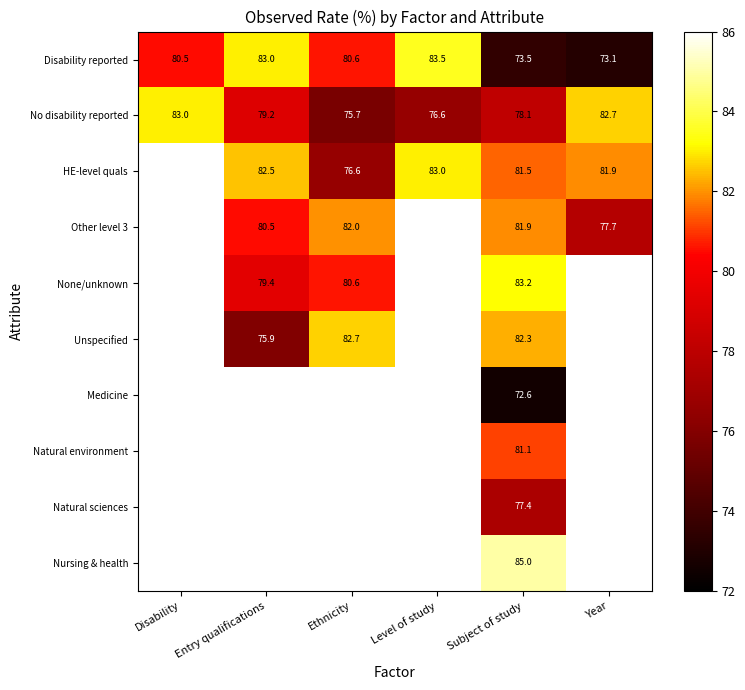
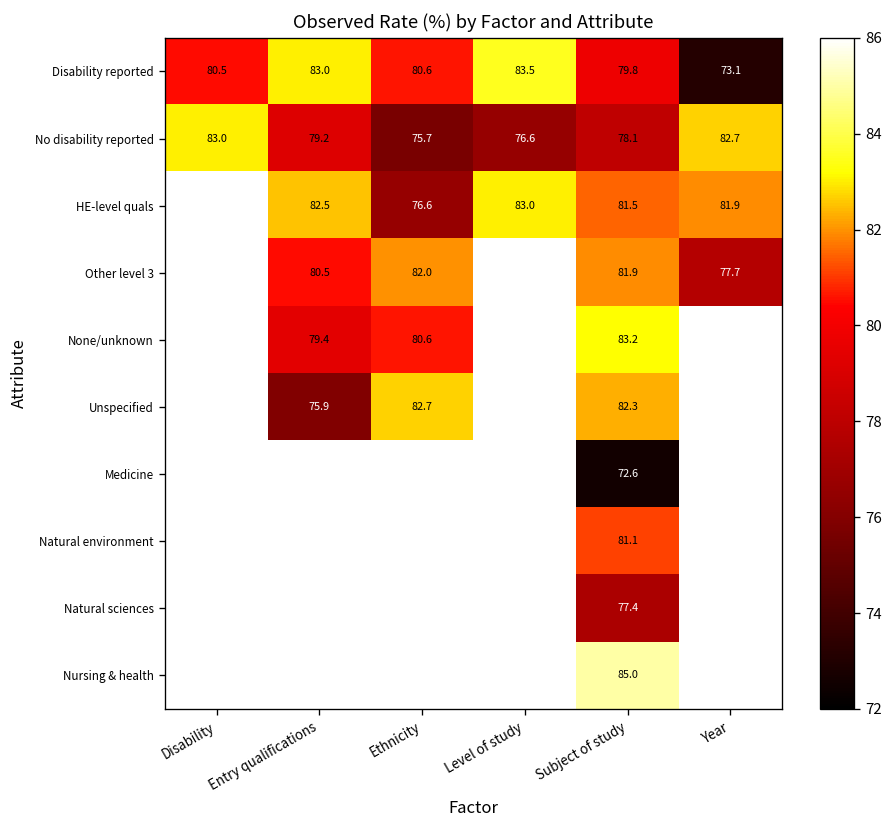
  {
    "Disability reported": {
      "Disability": 80.5,
      "Entry qualifications": 83.0,
      "Ethnicity": 80.6,
      "Level of study": 83.5,
-     "Subject of study": 73.5,
+     "Subject of study": 79.8,
      "Year": 73.1
    },
    "No disability reported": {
      "Disability": 83.0,
      "Entry qualifications": 79.2,
      "Ethnicity": 75.7,
      "Level of study": 76.6,
      "Subject of study": 78.1,
      "Year": 82.7
    },
    "HE-level quals": {
      "Entry qualifications": 82.5,
      "Ethnicity": 76.6,
      "Level of study": 83.0,
      "Subject of study": 81.5,
      "Year": 81.9
    },
    "Other level 3": {
      "Entry qualifications": 80.5,
      "Ethnicity": 82.0,
      "Subject of study": 81.9,
      "Year": 77.7
    },
    "None/unknown": {
      "Entry qualifications": 79.4,
      "Ethnicity": 80.6,
      "Subject of study": 83.2
    },
    "Unspecified": {
      "Entry qualifications": 75.9,
      "Ethnicity": 82.7,
      "Subject of study": 82.3
    },
    "Medicine": {
      "Subject of study": 72.6
    },
    "Natural environment": {
      "Subject of study": 81.1
    },
    "Natural sciences": {
      "Subject of study": 77.4
    },
    "Nursing & health": {
      "Subject of study": 85.0
    }
  }
